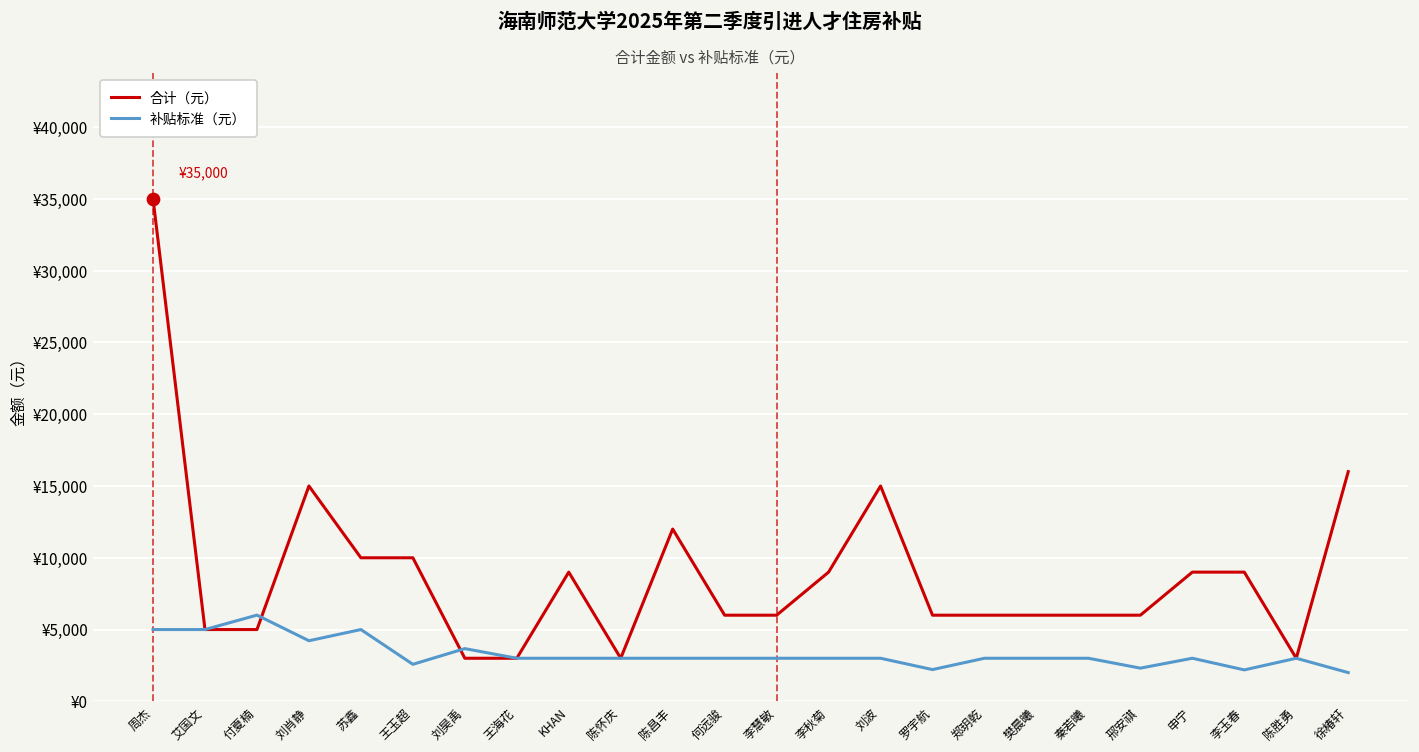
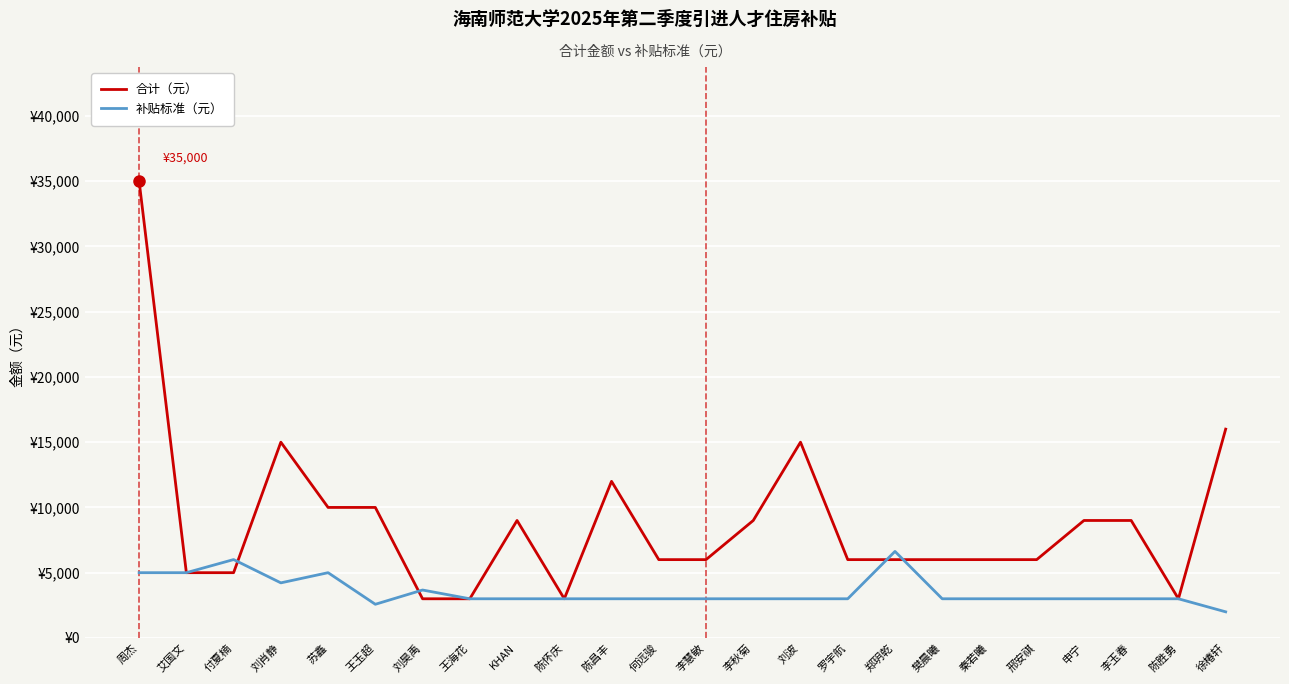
  {
    "补贴标准（元）": {
      "周杰": "¥5,000",
      "付夏楠": "¥6,000",
      "刘肖静": "¥4,200",
      "苏鑫": "¥5,000",
      "王玉超": "¥2,600",
      "刘昊禹": "¥3,700",
      "KHAN": "¥3,000",
      "陈昌丰": "¥3,000",
      "何远骏": "¥3,000",
      "李慧敏": "¥3,000",
      "李秋菊": "¥3,000",
      "刘波": "¥3,000",
-     "罗宇航": "¥2,200",
-     "郑玥乾": "¥3,000",
+     "罗宇航": "¥3,000",
+     "郑玥乾": "¥6,600",
      "樊晨曦": "¥3,000",
      "秦若曦": "¥3,000",
-     "邢安祺": "¥2,300",
+     "邢安祺": "¥3,000",
      "申宁": "¥3,000",
-     "李玉春": "¥2,200",
+     "李玉春": "¥3,000",
      "徐椿轩": "¥2,000"
    }
  }
